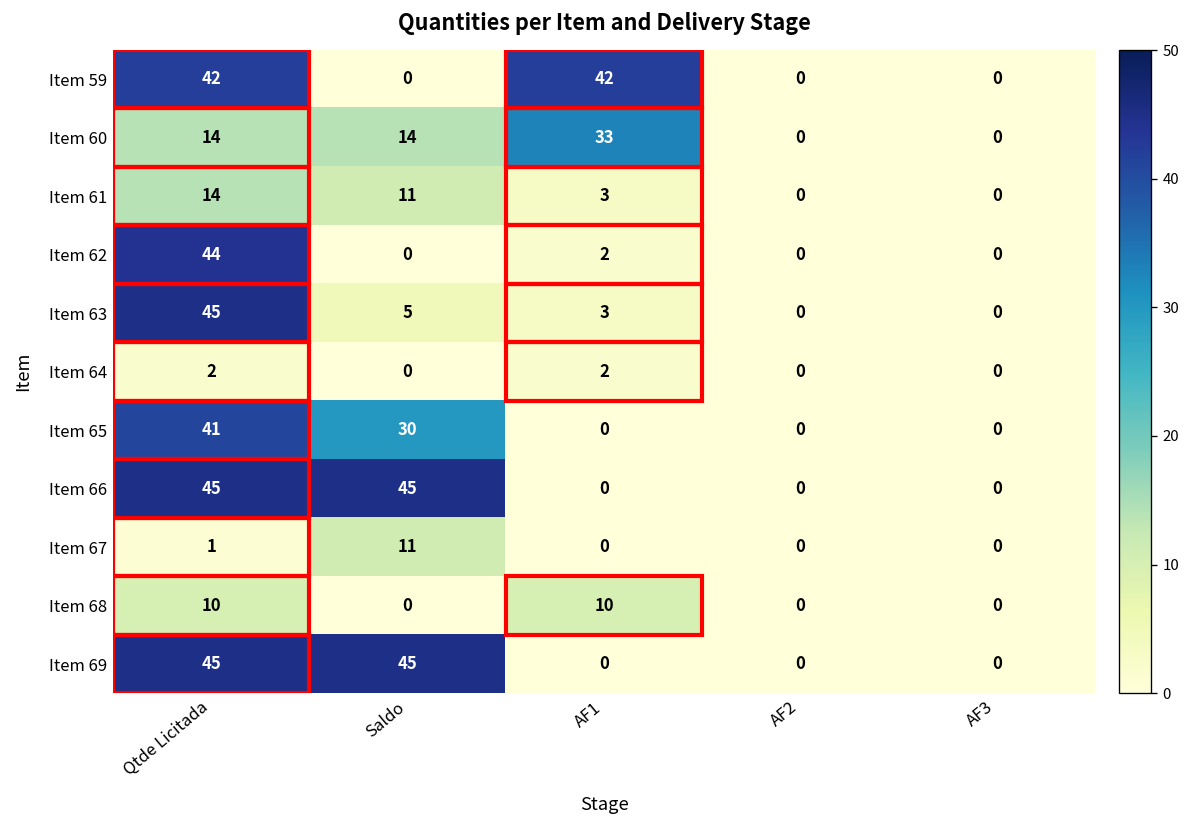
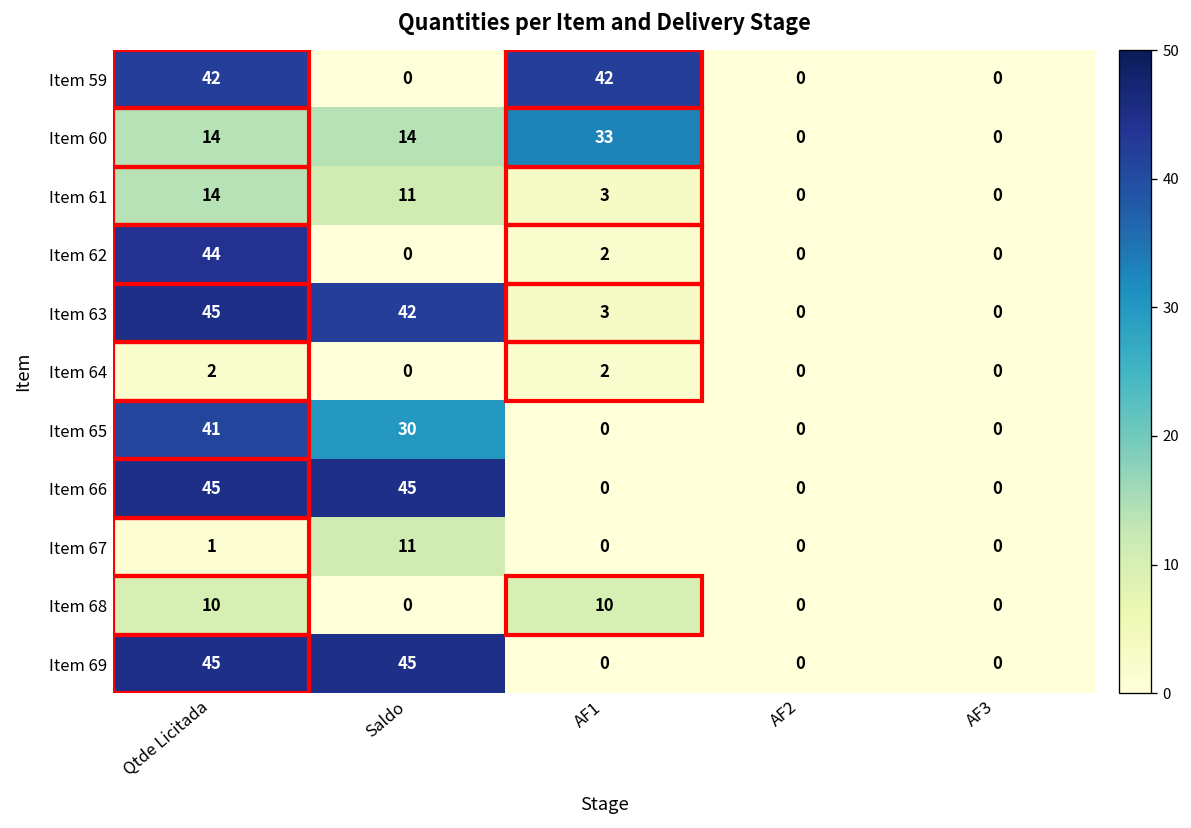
  {
    "Item 59": {
      "Qtde Licitada": 42,
      "Saldo": 0,
      "AF1": 42,
      "AF2": 0,
      "AF3": 0
    },
    "Item 60": {
      "Qtde Licitada": 14,
      "Saldo": 14,
      "AF1": 33,
      "AF2": 0,
      "AF3": 0
    },
    "Item 61": {
      "Qtde Licitada": 14,
      "Saldo": 11,
      "AF1": 3,
      "AF2": 0,
      "AF3": 0
    },
    "Item 62": {
      "Qtde Licitada": 44,
      "Saldo": 0,
      "AF1": 2,
      "AF2": 0,
      "AF3": 0
    },
    "Item 63": {
      "Qtde Licitada": 45,
-     "Saldo": 5,
+     "Saldo": 42,
      "AF1": 3,
      "AF2": 0,
      "AF3": 0
    },
    "Item 64": {
      "Qtde Licitada": 2,
      "Saldo": 0,
      "AF1": 2,
      "AF2": 0,
      "AF3": 0
    },
    "Item 65": {
      "Qtde Licitada": 41,
      "Saldo": 30,
      "AF1": 0,
      "AF2": 0,
      "AF3": 0
    },
    "Item 66": {
      "Qtde Licitada": 45,
      "Saldo": 45,
      "AF1": 0,
      "AF2": 0,
      "AF3": 0
    },
    "Item 67": {
      "Qtde Licitada": 1,
      "Saldo": 11,
      "AF1": 0,
      "AF2": 0,
      "AF3": 0
    },
    "Item 68": {
      "Qtde Licitada": 10,
      "Saldo": 0,
      "AF1": 10,
      "AF2": 0,
      "AF3": 0
    },
    "Item 69": {
      "Qtde Licitada": 45,
      "Saldo": 45,
      "AF1": 0,
      "AF2": 0,
      "AF3": 0
    }
  }
